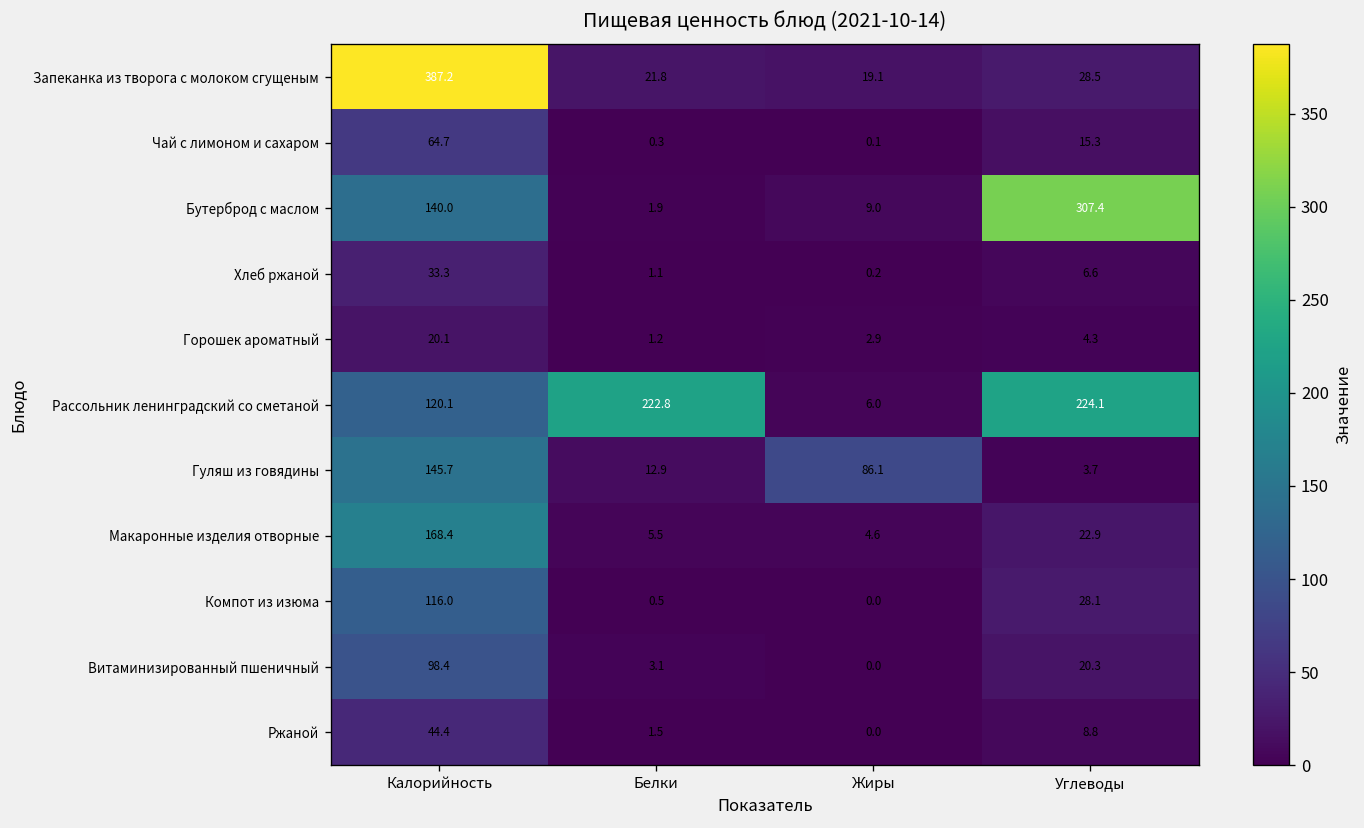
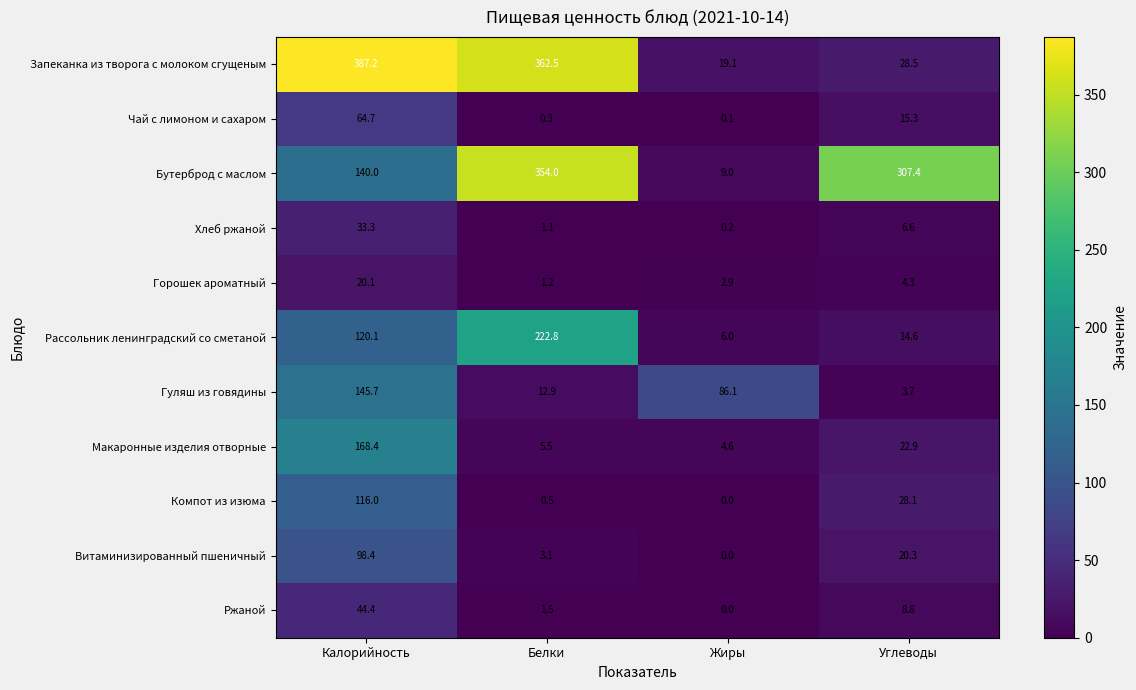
  {
    "Запеканка из творога с молоком сгущеным": {
      "Калорийность": 387.2,
-     "Белки": 21.8,
+     "Белки": 362.5,
      "Жиры": 19.1,
      "Углеводы": 28.5
    },
    "Чай с лимоном и сахаром": {
      "Калорийность": 64.7,
      "Белки": 0.3,
      "Жиры": 0.1,
      "Углеводы": 15.3
    },
    "Бутерброд с маслом": {
      "Калорийность": 140.0,
-     "Белки": 1.9,
+     "Белки": 354.0,
      "Жиры": 9.0,
      "Углеводы": 307.4
    },
    "Хлеб ржаной": {
      "Калорийность": 33.3,
      "Белки": 1.1,
      "Жиры": 0.2,
      "Углеводы": 6.6
    },
    "Горошек ароматный": {
      "Калорийность": 20.1,
      "Белки": 1.2,
      "Жиры": 2.9,
      "Углеводы": 4.3
    },
    "Рассольник ленинградский со сметаной": {
      "Калорийность": 120.1,
      "Белки": 222.8,
      "Жиры": 6.0,
-     "Углеводы": 224.1
+     "Углеводы": 14.6
    },
    "Гуляш из говядины": {
      "Калорийность": 145.7,
      "Белки": 12.9,
      "Жиры": 86.1,
      "Углеводы": 3.7
    },
    "Макаронные изделия отворные": {
      "Калорийность": 168.4,
      "Белки": 5.5,
      "Жиры": 4.6,
      "Углеводы": 22.9
    },
    "Компот из изюма": {
      "Калорийность": 116.0,
      "Белки": 0.5,
      "Жиры": 0.0,
      "Углеводы": 28.1
    },
    "Витаминизированный пшеничный": {
      "Калорийность": 98.4,
      "Белки": 3.1,
      "Жиры": 0.0,
      "Углеводы": 20.3
    },
    "Ржаной": {
      "Калорийность": 44.4,
      "Белки": 1.5,
      "Жиры": 0.0,
      "Углеводы": 8.8
    }
  }
